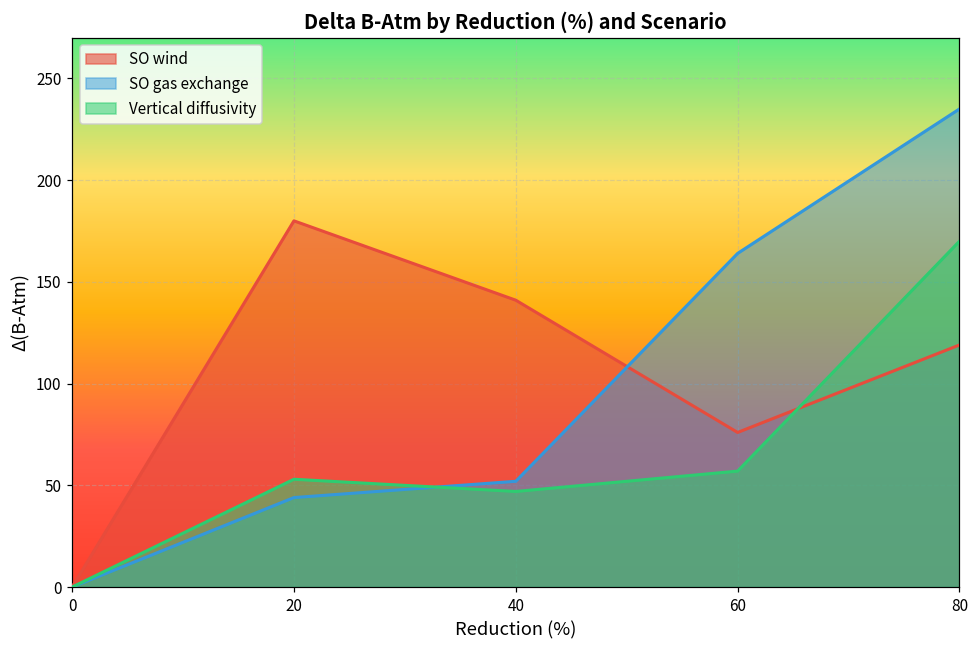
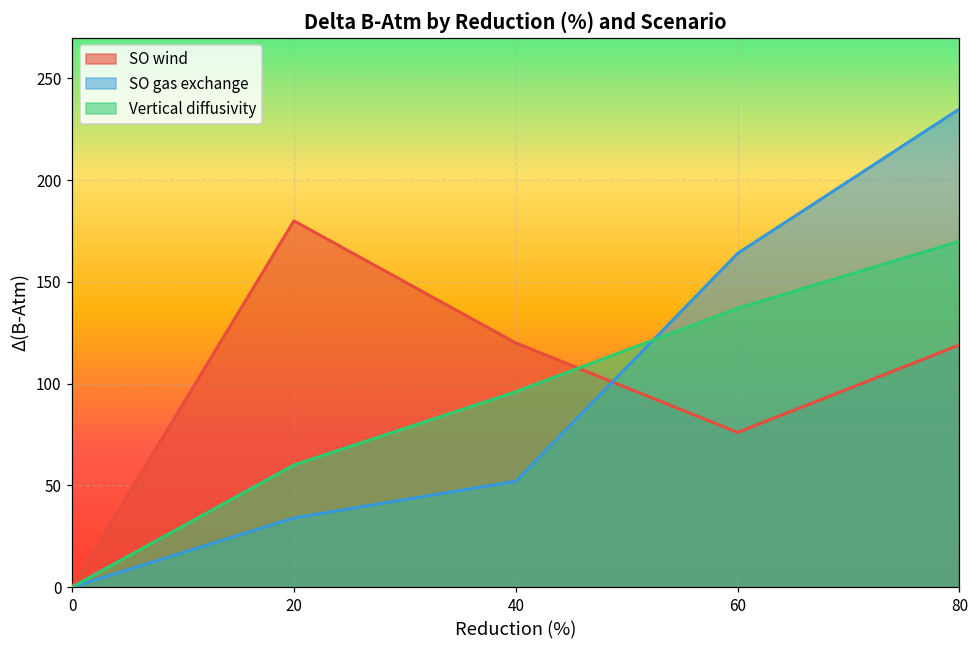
  {
    "SO wind": {
      "20": 180,
-     "40": 141,
+     "40": 120,
      "60": 76,
      "80": 119
    },
    "SO gas exchange": {
-     "20": 44,
+     "20": 34,
      "40": 52,
      "60": 164,
      "80": 235
    },
    "Vertical diffusivity": {
-     "20": 53,
-     "40": 47,
-     "60": 57,
+     "20": 60,
+     "40": 96,
+     "60": 137,
      "80": 170
    }
  }
